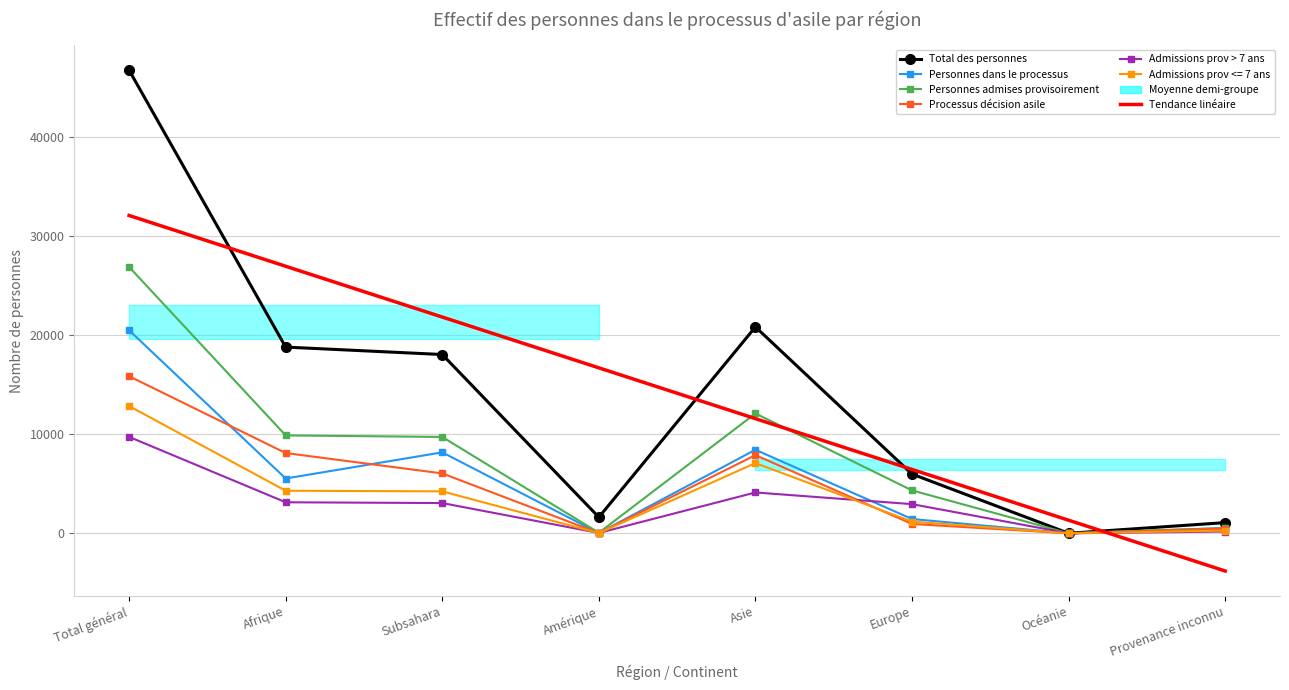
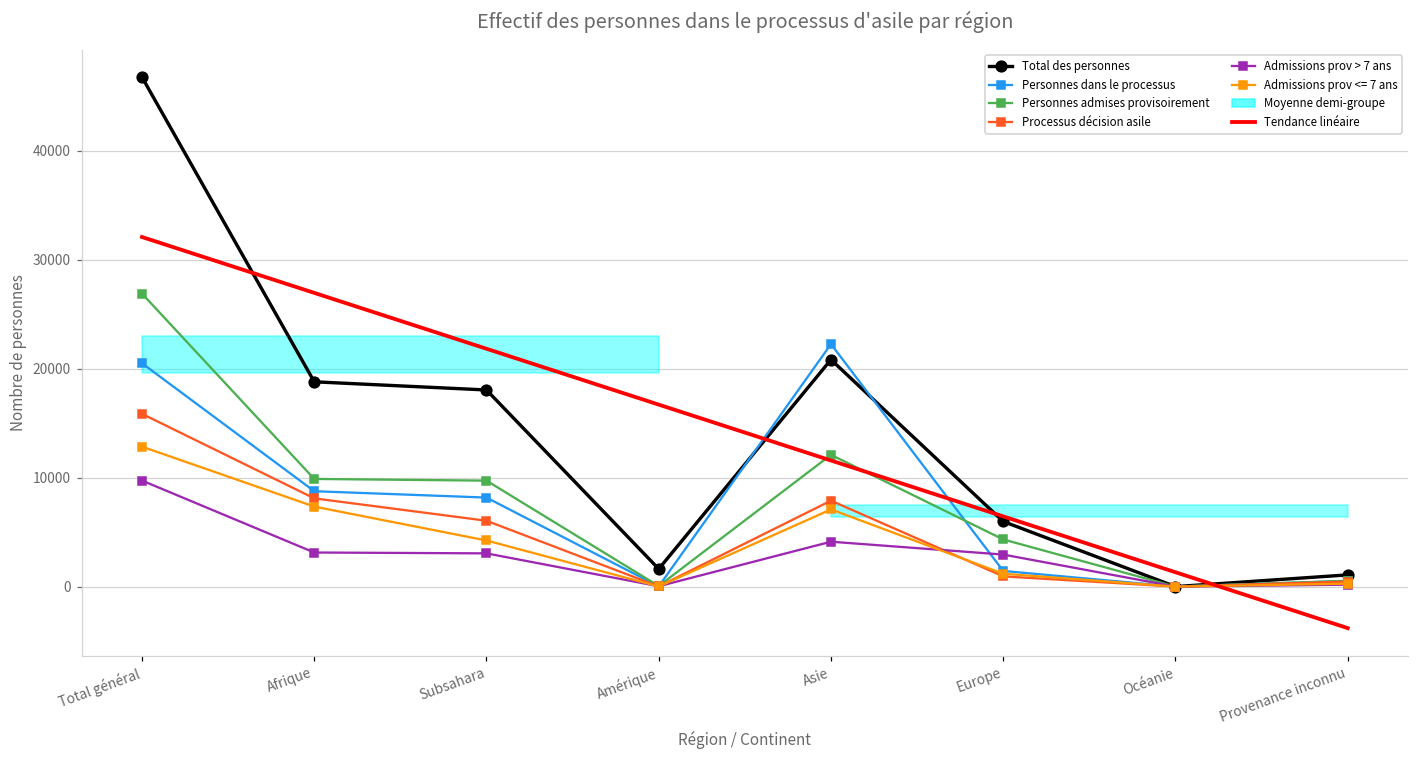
  {
    "Total des personnes": {
      "Total général": 47000,
      "Afrique": 19000,
      "Subsahara": 18000,
      "Amérique": 2000,
      "Asie": 21000,
      "Europe": 6000,
      "Provenance inconnu": 1000
    },
    "Personnes dans le processus": {
      "Total général": 20000,
-     "Afrique": 6000,
+     "Afrique": 9000,
      "Subsahara": 8000,
-     "Asie": 8000,
+     "Asie": 22000,
      "Europe": 1000
    },
    "Personnes admises provisoirement": {
      "Total général": 27000,
      "Afrique": 10000,
      "Subsahara": 10000,
      "Asie": 12000,
      "Europe": 4000
    },
    "Processus décision asile": {
      "Total général": 16000,
      "Afrique": 8000,
      "Subsahara": 6000,
      "Asie": 8000
    },
    "Admissions prov > 7 ans": {
      "Total général": 10000,
      "Afrique": 3000,
      "Subsahara": 3000,
      "Asie": 4000,
      "Europe": 3000
    },
    "Admissions prov <= 7 ans": {
      "Total général": 13000,
-     "Afrique": 4000,
+     "Afrique": 7000,
      "Subsahara": 4000,
      "Asie": 7000
    },
    "Tendance linéaire": {
      "Total général": 32000,
      "Afrique": 27000,
      "Subsahara": 22000,
      "Amérique": 17000,
      "Asie": 12000,
      "Europe": 6000,
      "Océanie": 1000,
      "Provenance inconnu": -4000
    }
  }
